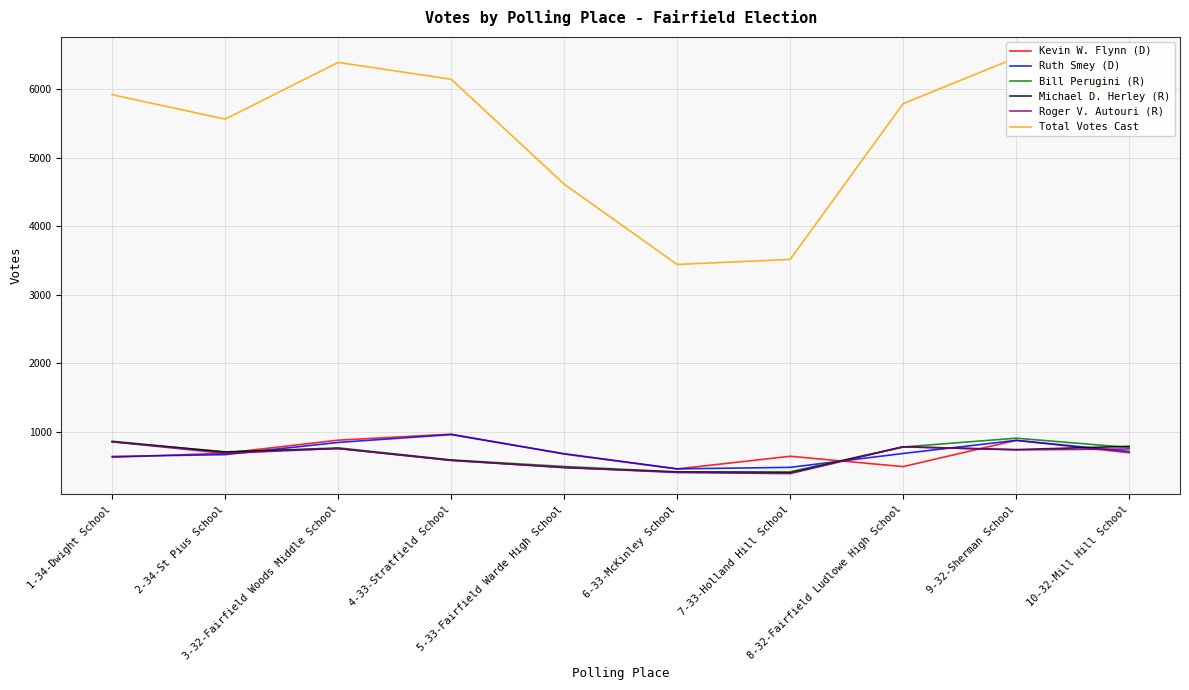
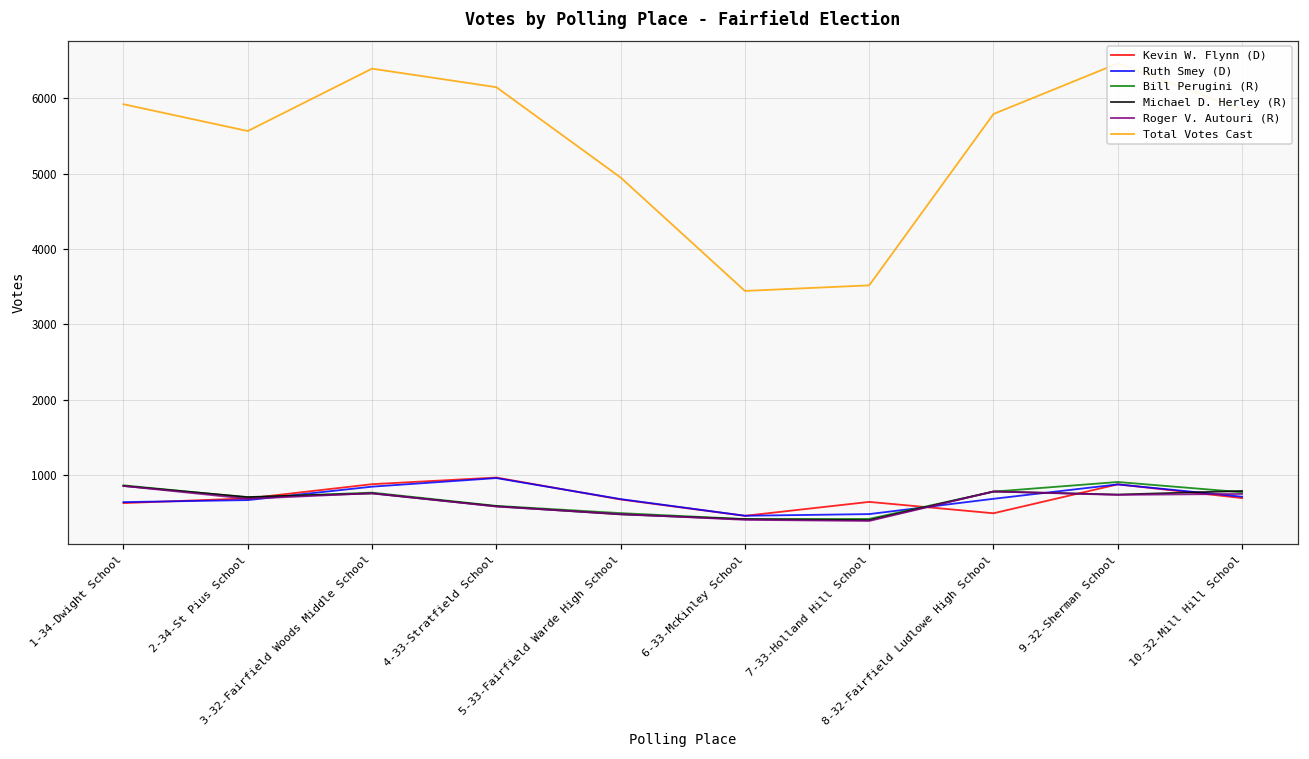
  {
    "Kevin W. Flynn (D)": {
      "7-33-Holland Hill School": 600,
      "8-32-Fairfield Ludlowe High School": 500
    },
    "Ruth Smey (D)": {
      "7-33-Holland Hill School": 500,
      "8-32-Fairfield Ludlowe High School": 700
    },
    "Total Votes Cast": {
      "1-34-Dwight School": 5900,
      "2-34-St Pius School": 5600,
      "3-32-Fairfield Woods Middle School": 6400,
      "4-33-Stratfield School": 6100,
-     "5-33-Fairfield Warde High School": 4600,
+     "5-33-Fairfield Warde High School": 4900,
      "6-33-McKinley School": 3400,
      "7-33-Holland Hill School": 3500,
      "8-32-Fairfield Ludlowe High School": 5800
    }
  }
